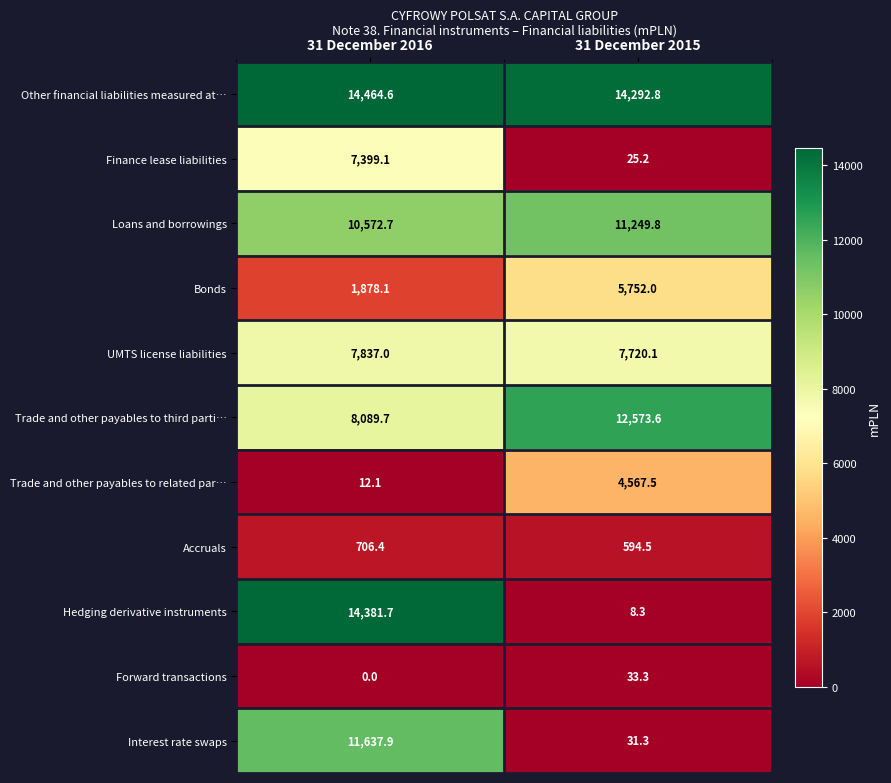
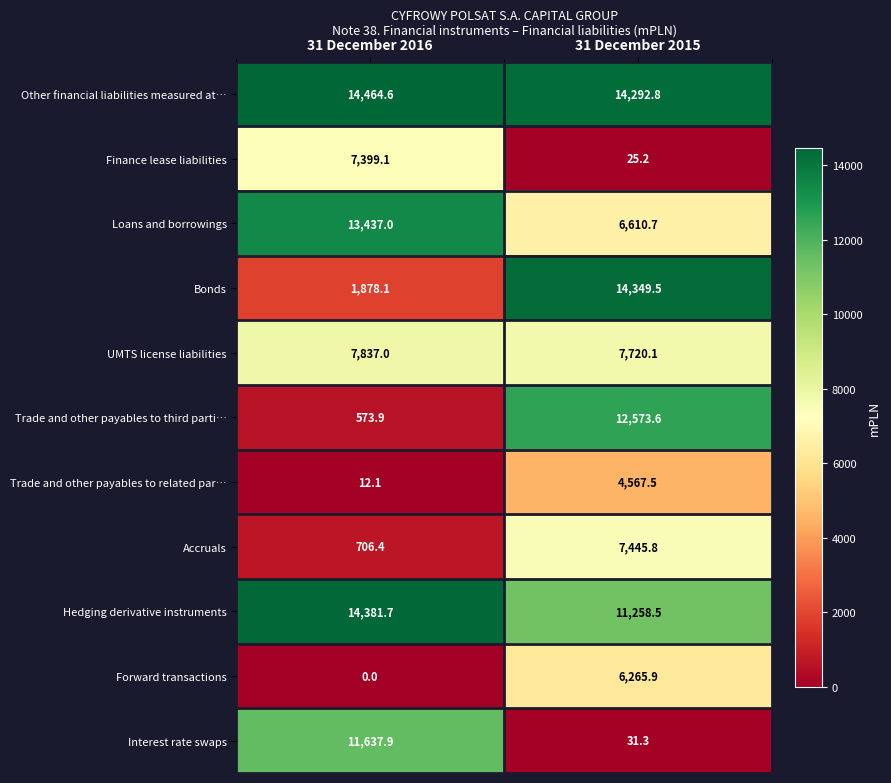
  {
    "Other financial liabilities measured at…": {
      "31 December 2016": "14,464.6",
      "31 December 2015": "14,292.8"
    },
    "Finance lease liabilities": {
      "31 December 2016": "7,399.1",
      "31 December 2015": "25.2"
    },
    "Loans and borrowings": {
-     "31 December 2016": "10,572.7",
-     "31 December 2015": "11,249.8"
+     "31 December 2016": "13,437.0",
+     "31 December 2015": "6,610.7"
    },
    "Bonds": {
      "31 December 2016": "1,878.1",
-     "31 December 2015": "5,752.0"
+     "31 December 2015": "14,349.5"
    },
    "UMTS license liabilities": {
      "31 December 2016": "7,837.0",
      "31 December 2015": "7,720.1"
    },
    "Trade and other payables to third parti…": {
-     "31 December 2016": "8,089.7",
+     "31 December 2016": "573.9",
      "31 December 2015": "12,573.6"
    },
    "Trade and other payables to related par…": {
      "31 December 2016": "12.1",
      "31 December 2015": "4,567.5"
    },
    "Accruals": {
      "31 December 2016": "706.4",
-     "31 December 2015": "594.5"
+     "31 December 2015": "7,445.8"
    },
    "Hedging derivative instruments": {
      "31 December 2016": "14,381.7",
-     "31 December 2015": "8.3"
+     "31 December 2015": "11,258.5"
    },
    "Forward transactions": {
      "31 December 2016": "0.0",
-     "31 December 2015": "33.3"
+     "31 December 2015": "6,265.9"
    },
    "Interest rate swaps": {
      "31 December 2016": "11,637.9",
      "31 December 2015": "31.3"
    }
  }
